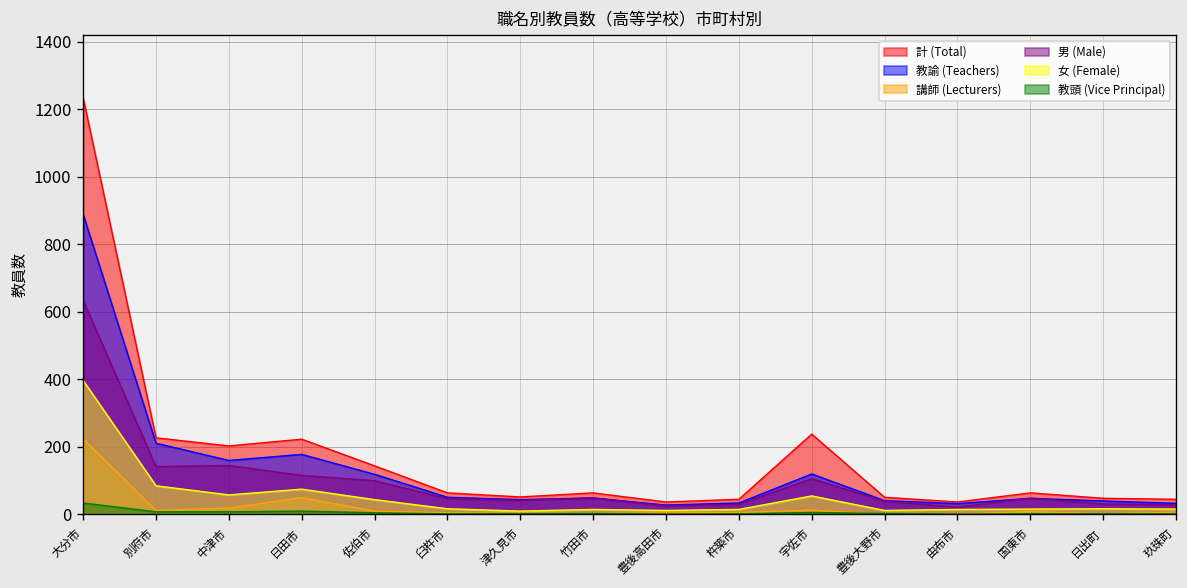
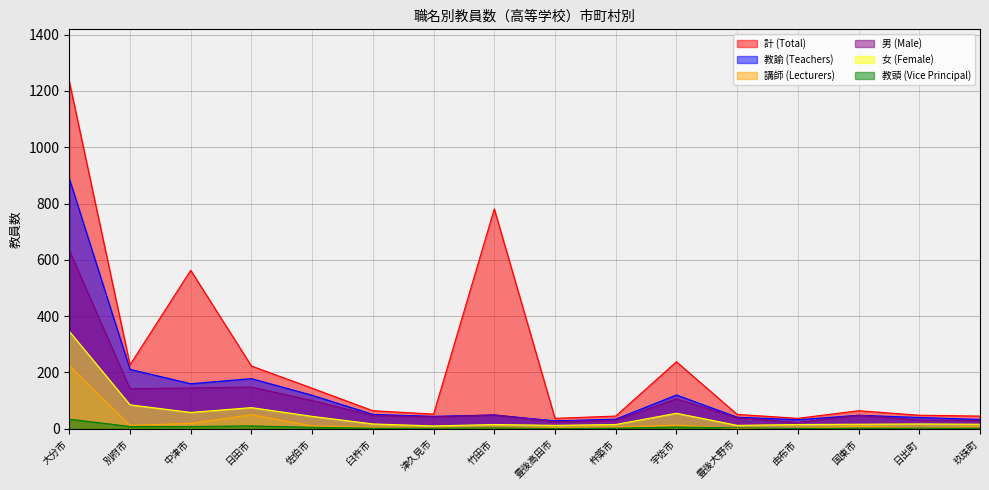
  {
    "計 (Total)": {
      "大分市": 1230,
      "別府市": 230,
-     "中津市": 200,
+     "中津市": 560,
      "日田市": 220,
      "佐伯市": 140,
      "臼杵市": 60,
-     "竹田市": 60,
+     "竹田市": 780,
      "豊後高田市": 40,
      "杵築市": 50,
      "宇佐市": 240,
      "豊後大野市": 50,
      "国東市": 60,
      "玖珠町": 50
    },
    "教諭 (Teachers)": {
      "大分市": 890,
      "別府市": 210,
      "中津市": 160,
      "日田市": 180,
      "佐伯市": 120,
      "宇佐市": 120
    },
    "講師 (Lecturers)": {
      "大分市": 220,
      "中津市": 20,
      "日田市": 50
    },
    "男 (Male)": {
      "大分市": 630,
      "別府市": 140,
      "中津市": 150,
-     "日田市": 120,
+     "日田市": 150,
      "佐伯市": 100,
      "宇佐市": 110
    },
    "女 (Female)": {
-     "大分市": 400,
+     "大分市": 350,
      "別府市": 90,
      "中津市": 60,
      "日田市": 80,
      "佐伯市": 40,
      "臼杵市": 20,
      "竹田市": 20,
      "宇佐市": 60,
      "日出町": 20,
      "玖珠町": 20
    },
    "教頭 (Vice Principal)": {
      "大分市": 30,
      "中津市": 10,
      "日田市": 10
    }
  }
